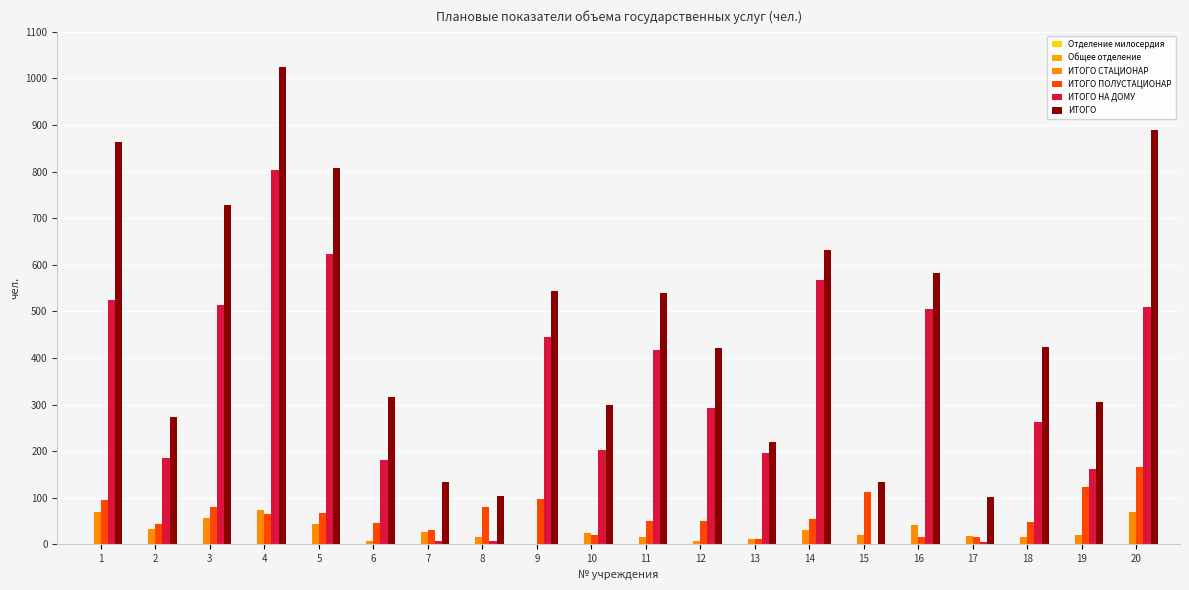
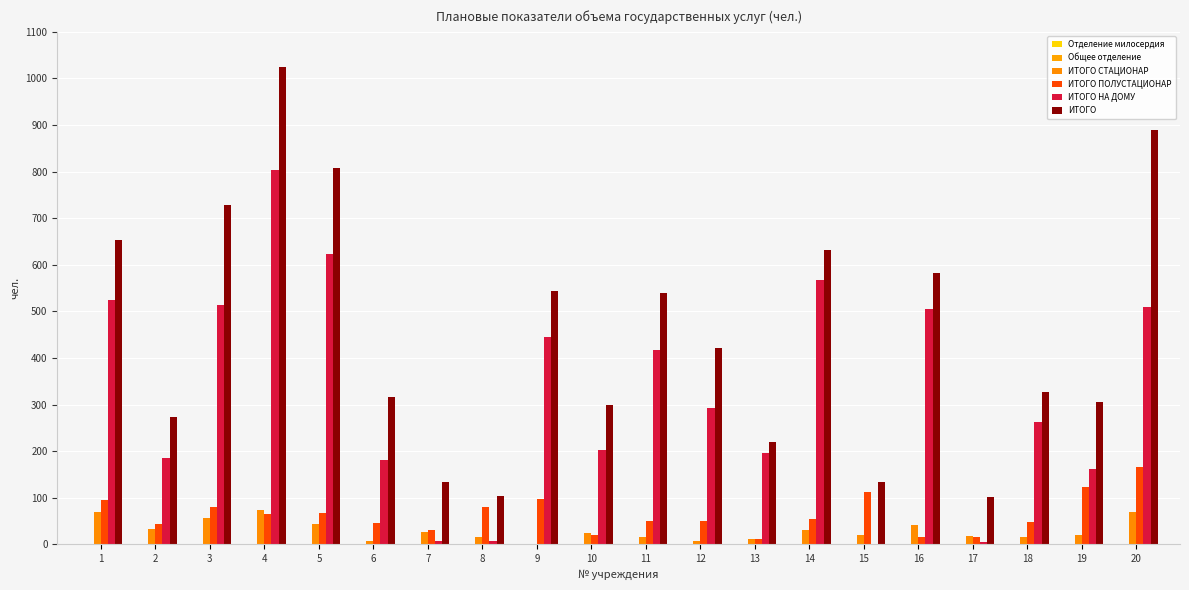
  {
    "ИТОГО ПОЛУСТАЦИОНАР": {
      "1": 90,
      "2": 40,
      "3": 80,
      "4": 60,
      "5": 70,
      "6": 50,
      "7": 30,
      "8": 80,
      "9": 100,
      "10": 20,
      "11": 50,
      "12": 50,
      "13": 10,
      "14": 50,
      "15": 110,
      "16": 20,
      "17": 20,
      "18": 50,
      "19": 120,
      "20": 170
    },
    "ИТОГО НА ДОМУ": {
      "1": 530,
      "2": 190,
      "3": 510,
      "4": 800,
      "5": 620,
      "6": 180,
      "7": 10,
      "8": 10,
      "9": 450,
      "10": 200,
      "11": 420,
      "12": 290,
      "13": 200,
      "14": 570,
      "16": 510,
      "18": 260,
      "19": 160,
      "20": 510
    },
    "ИТОГО": {
-     "1": 860,
+     "1": 650,
      "2": 270,
      "3": 730,
      "4": 1020,
      "5": 810,
      "6": 320,
      "7": 130,
      "8": 100,
      "9": 540,
      "10": 300,
      "11": 540,
      "12": 420,
      "13": 220,
      "14": 630,
      "15": 130,
      "16": 580,
      "17": 100,
-     "18": 420,
+     "18": 330,
      "19": 310,
      "20": 890
    }
  }
